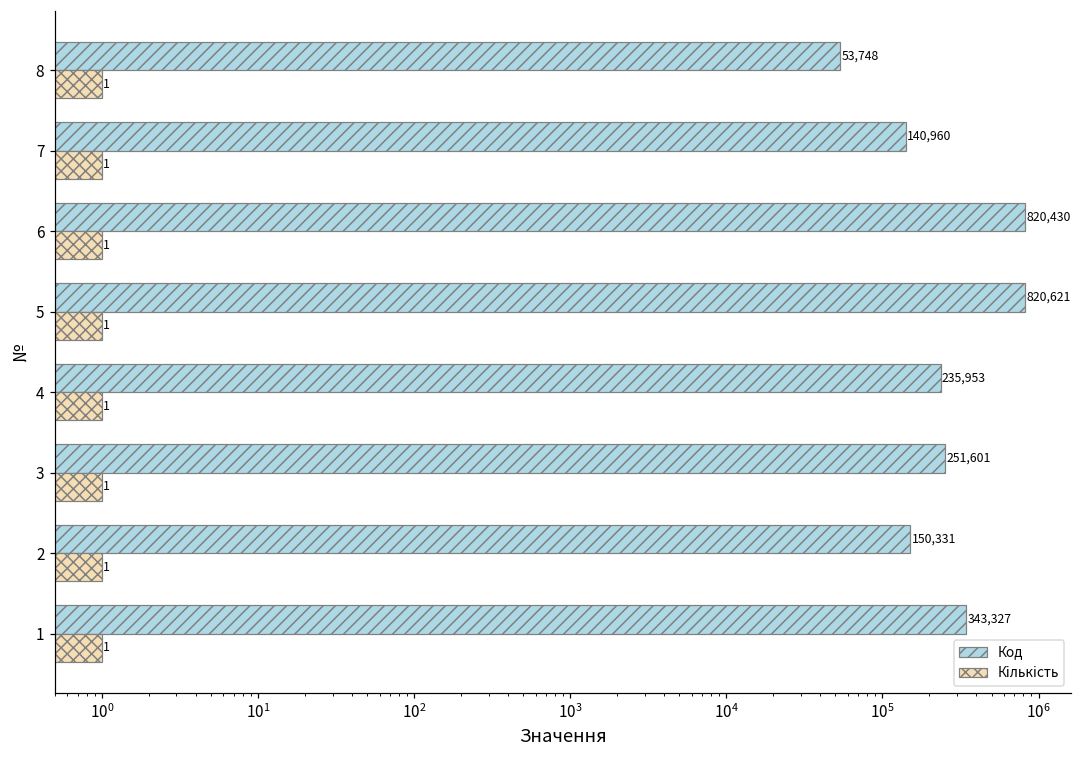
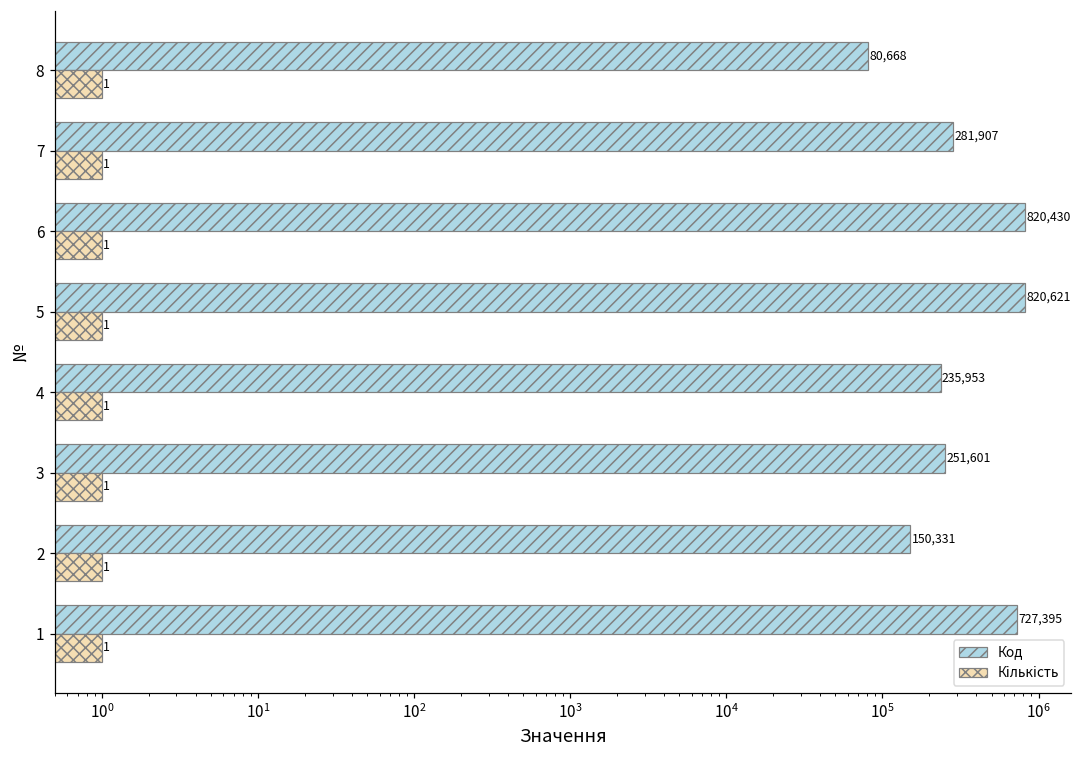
  {
    "Код": {
-     "8": "53,748",
-     "7": "140,960",
+     "8": "80,668",
+     "7": "281,907",
      "6": "820,430",
      "5": "820,621",
      "4": "235,953",
      "3": "251,601",
      "2": "150,331",
-     "1": "343,327"
+     "1": "727,395"
    },
    "Кількість": {
      "8": "1",
      "7": "1",
      "6": "1",
      "5": "1",
      "4": "1",
      "3": "1",
      "2": "1",
      "1": "1"
    }
  }
